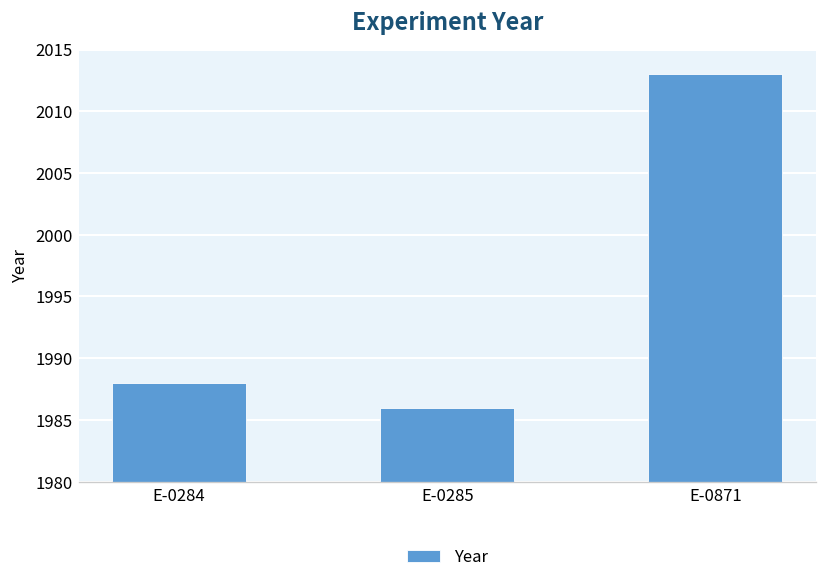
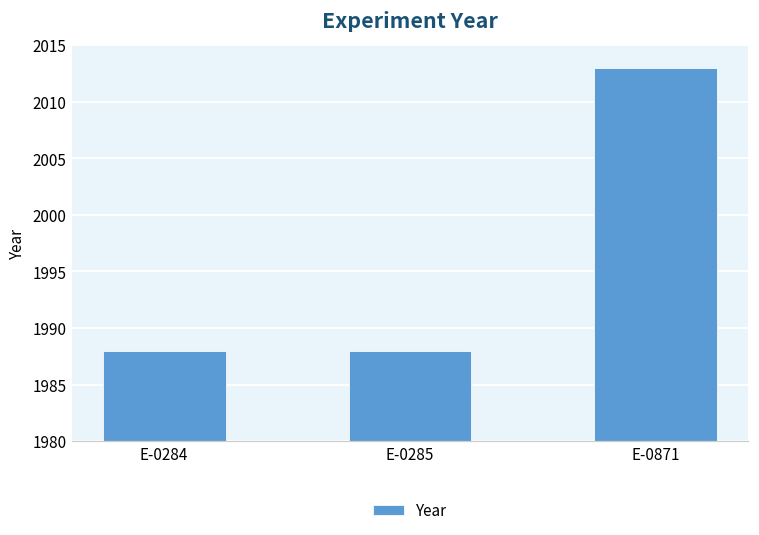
  {
    "E-0284": 1988,
-   "E-0285": 1986,
+   "E-0285": 1988,
    "E-0871": 2013
  }
